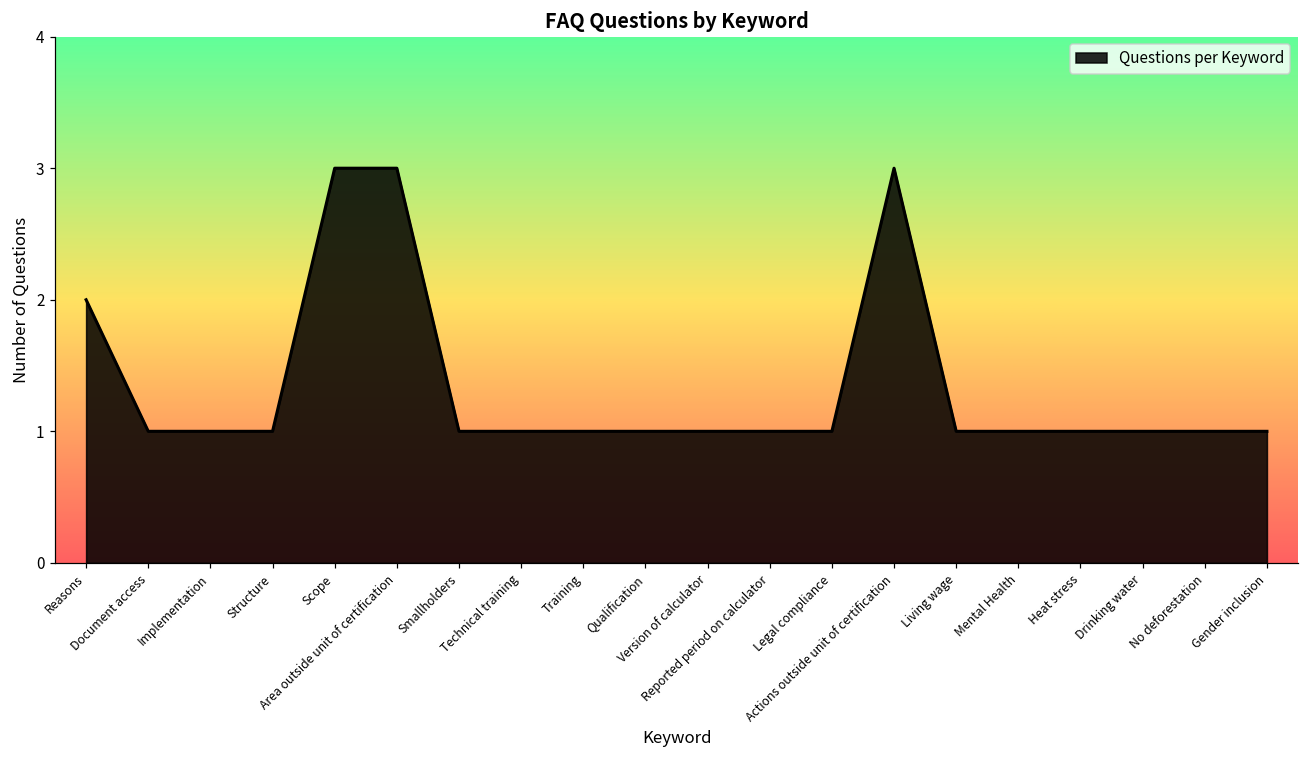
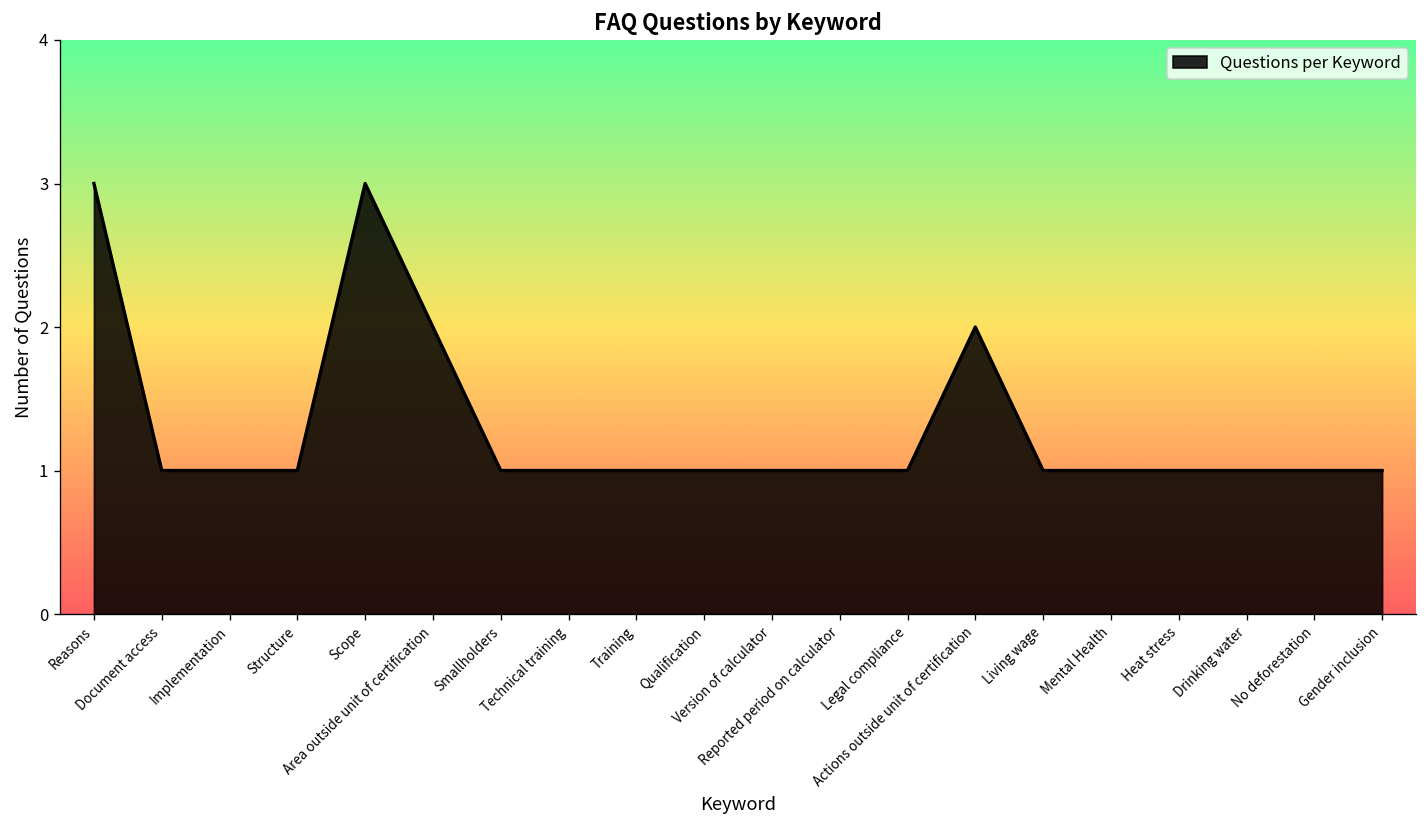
  {
-   "Reasons": 2,
+   "Reasons": 3,
    "Document access": 1,
    "Implementation": 1,
    "Structure": 1,
    "Scope": 3,
-   "Area outside unit of certification": 3,
+   "Area outside unit of certification": 2,
    "Smallholders": 1,
    "Technical training": 1,
    "Training": 1,
    "Qualification": 1,
    "Version of calculator": 1,
    "Reported period on calculator": 1,
    "Legal compliance": 1,
-   "Actions outside unit of certification": 3,
+   "Actions outside unit of certification": 2,
    "Living wage": 1,
    "Mental Health": 1,
    "Heat stress": 1,
    "Drinking water": 1,
    "No deforestation": 1,
    "Gender inclusion": 1
  }
